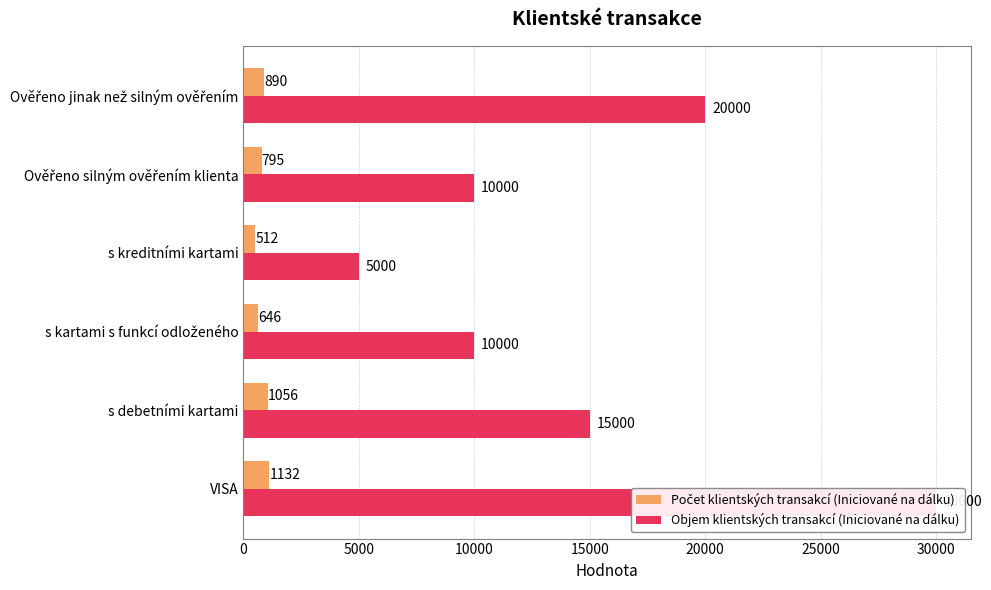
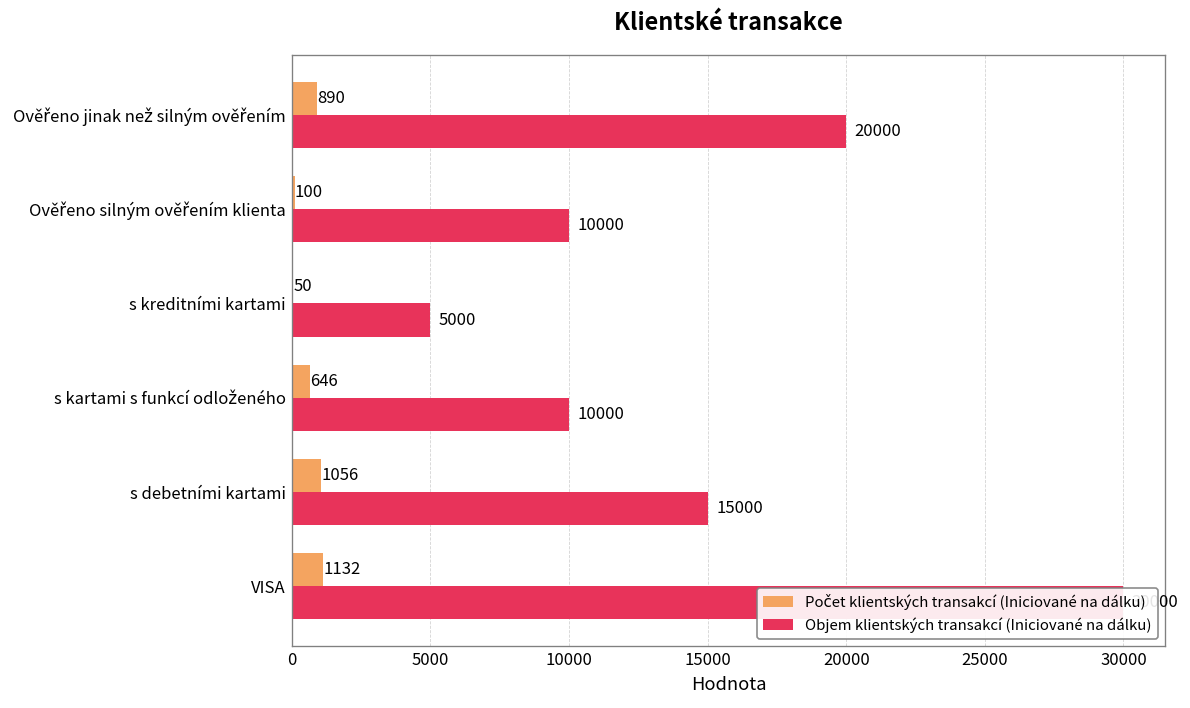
  {
    "Počet klientských transakcí (Iniciované na dálku)": {
      "Ověřeno jinak než silným ověřením": 890,
-     "Ověřeno silným ověřením klienta": 795,
-     "s kreditními kartami": 512,
+     "Ověřeno silným ověřením klienta": 100,
+     "s kreditními kartami": 50,
      "s kartami s funkcí odloženého": 646,
      "s debetními kartami": 1056,
      "VISA": 1132
    },
    "Objem klientských transakcí (Iniciované na dálku)": {
      "Ověřeno jinak než silným ověřením": 20000,
      "Ověřeno silným ověřením klienta": 10000,
      "s kreditními kartami": 5000,
      "s kartami s funkcí odloženého": 10000,
      "s debetními kartami": 15000
    }
  }
